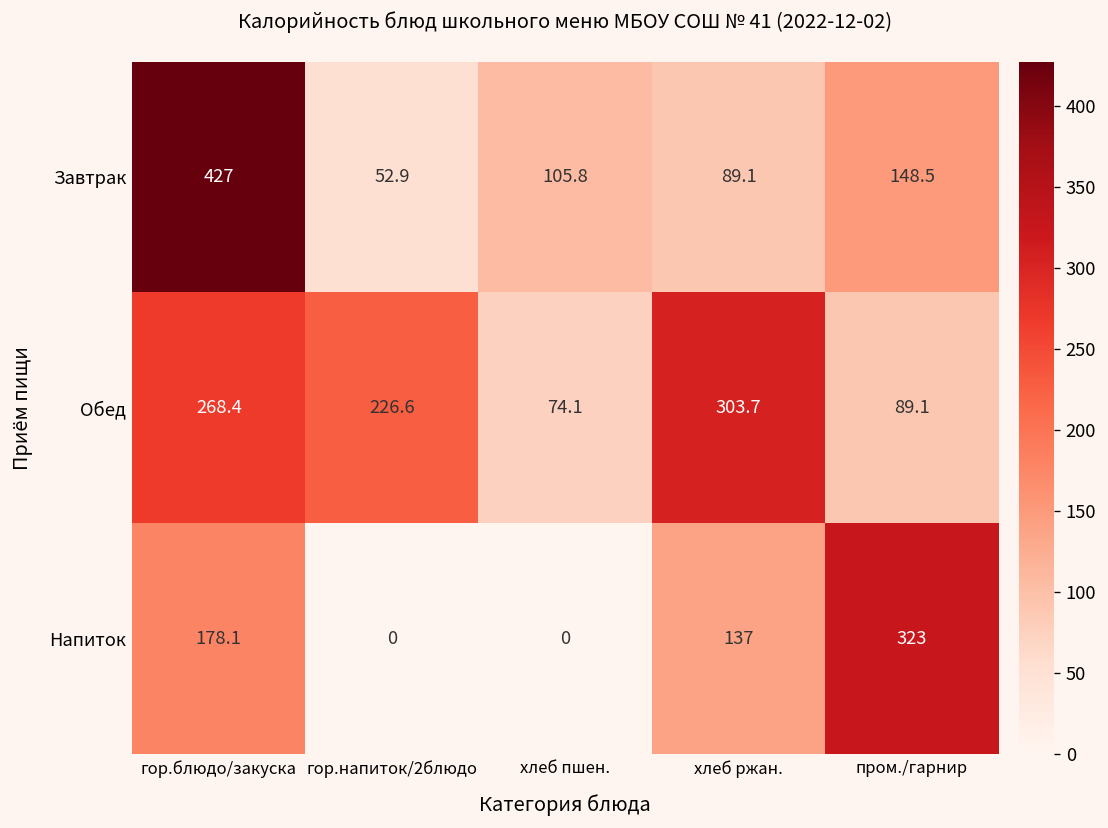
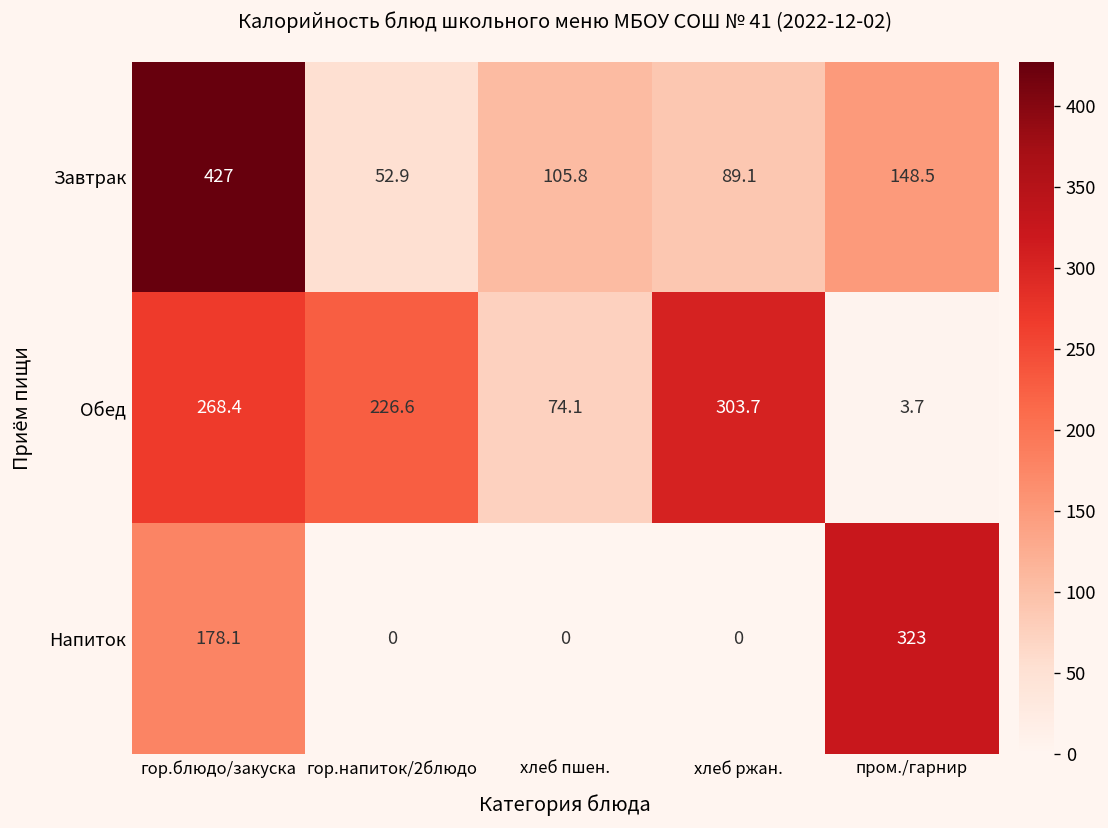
  {
    "Завтрак": {
      "гор.блюдо/закуска": 427,
      "гор.напиток/2блюдо": 52.9,
      "хлеб пшен.": 105.8,
      "хлеб ржан.": 89.1,
      "пром./гарнир": 148.5
    },
    "Обед": {
      "гор.блюдо/закуска": 268.4,
      "гор.напиток/2блюдо": 226.6,
      "хлеб пшен.": 74.1,
      "хлеб ржан.": 303.7,
-     "пром./гарнир": 89.1
+     "пром./гарнир": 3.7
    },
    "Напиток": {
      "гор.блюдо/закуска": 178.1,
      "гор.напиток/2блюдо": 0,
      "хлеб пшен.": 0,
-     "хлеб ржан.": 137,
+     "хлеб ржан.": 0,
      "пром./гарнир": 323
    }
  }
